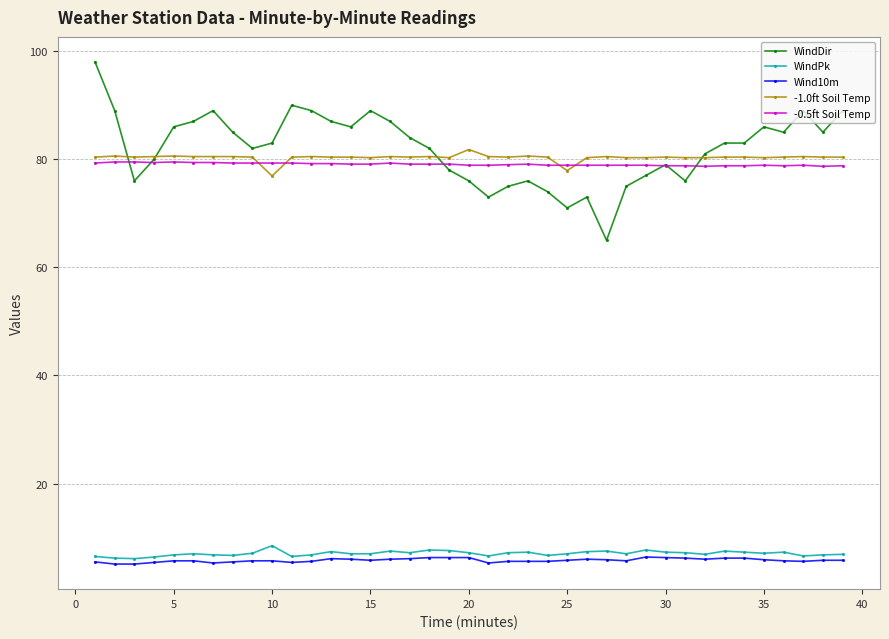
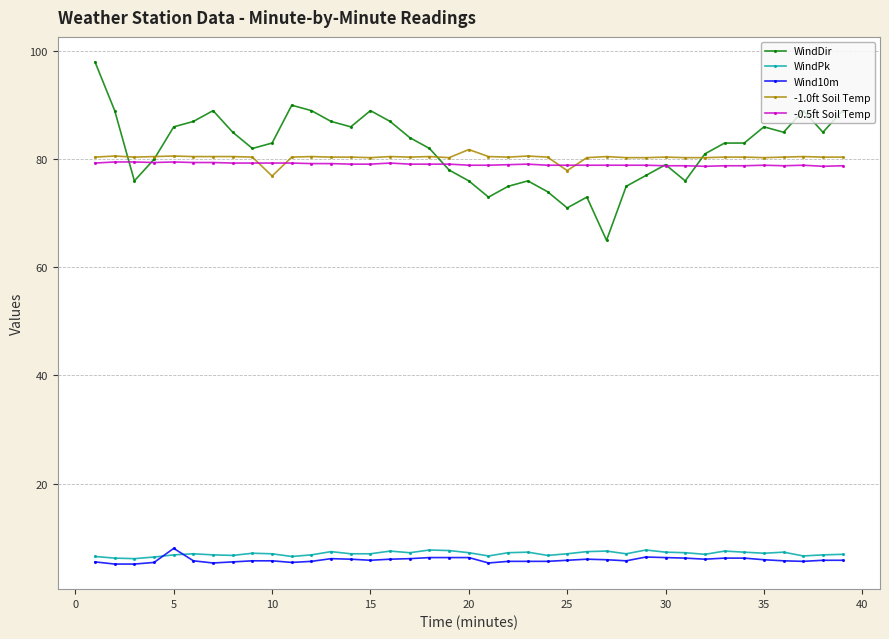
  {
    "WindDir": {
      "5": 86,
      "10": 83,
      "15": 89,
      "20": 76,
      "25": 71,
      "35": 86
    },
    "WindPk": {
      "5": 7,
-     "10": 9,
+     "10": 7,
      "15": 7,
      "20": 7,
      "25": 7,
      "30": 7,
      "35": 7
    },
    "Wind10m": {
-     "5": 6,
+     "5": 8,
      "10": 6,
      "15": 6,
      "20": 6,
      "25": 6,
      "30": 6,
      "35": 6
    },
    "-1.0ft Soil Temp": {
      "5": 81,
      "10": 77,
      "15": 80,
      "20": 82,
      "25": 78,
      "30": 80,
      "35": 80
    },
    "-0.5ft Soil Temp": {
      "5": 80,
      "10": 79,
      "15": 79,
      "20": 79,
      "25": 79,
      "35": 79
    }
  }
